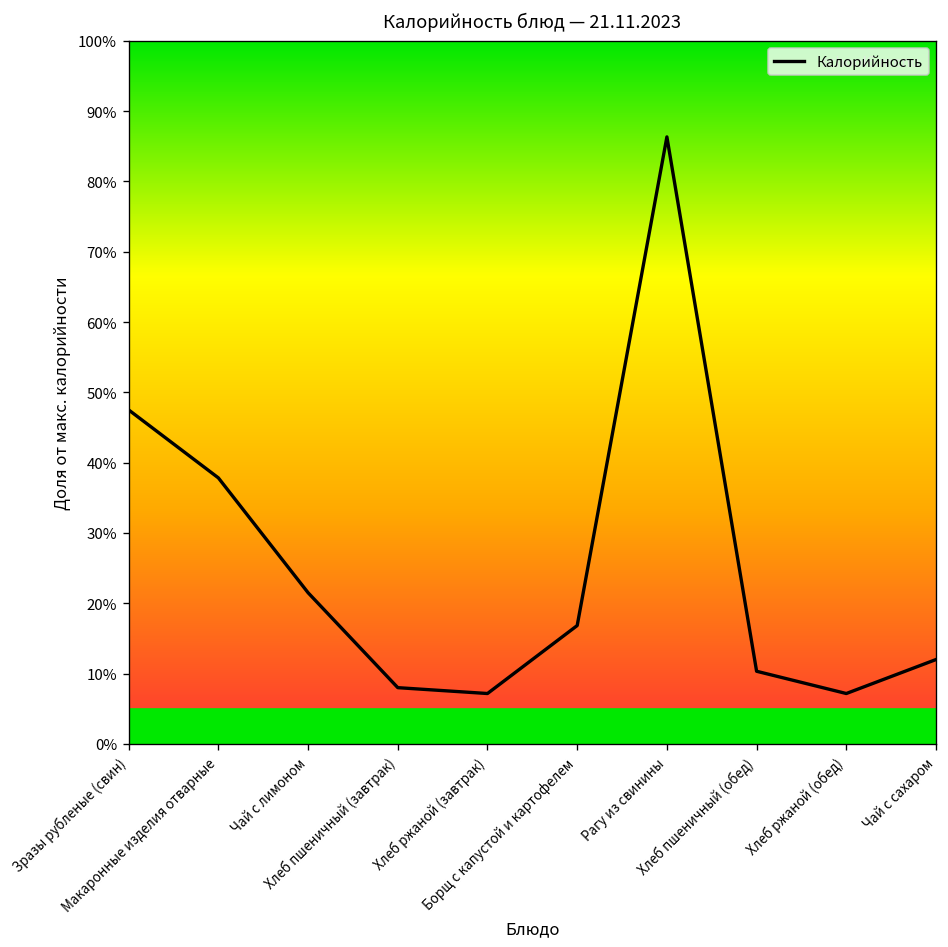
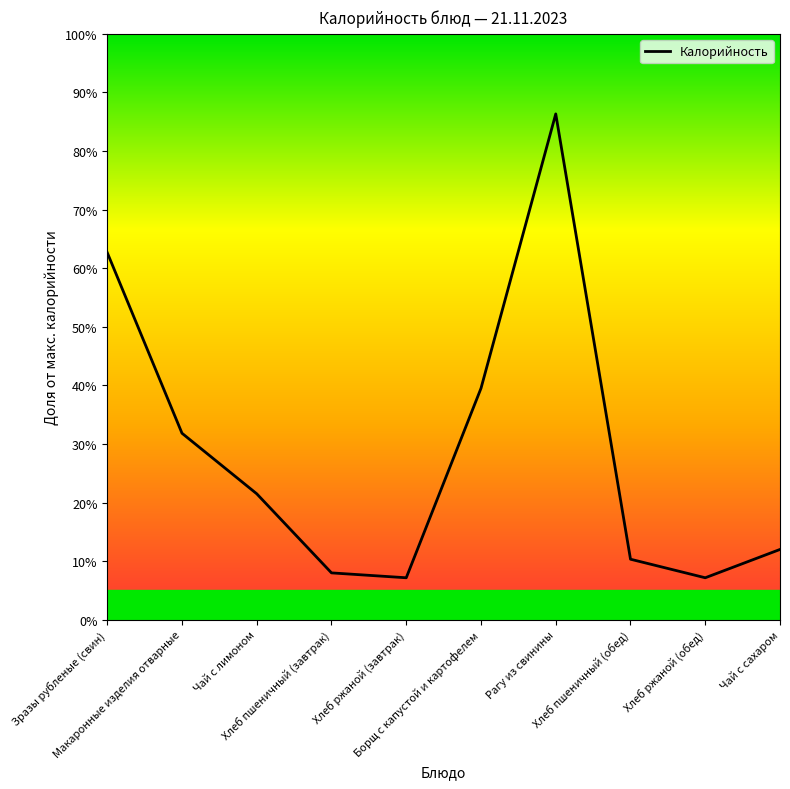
  {
-   "Зразы рубленые (свин)": "48%",
-   "Макаронные изделия отварные": "38%",
+   "Зразы рубленые (свин)": "63%",
+   "Макаронные изделия отварные": "32%",
    "Чай с лимоном": "22%",
    "Хлеб пшеничный (завтрак)": "8%",
    "Хлеб ржаной (завтрак)": "7%",
-   "Борщ с капустой и картофелем": "17%",
+   "Борщ с капустой и картофелем": "40%",
    "Рагу из свинины": "86%",
    "Хлеб пшеничный (обед)": "10%",
    "Хлеб ржаной (обед)": "7%",
    "Чай с сахаром": "12%"
  }
